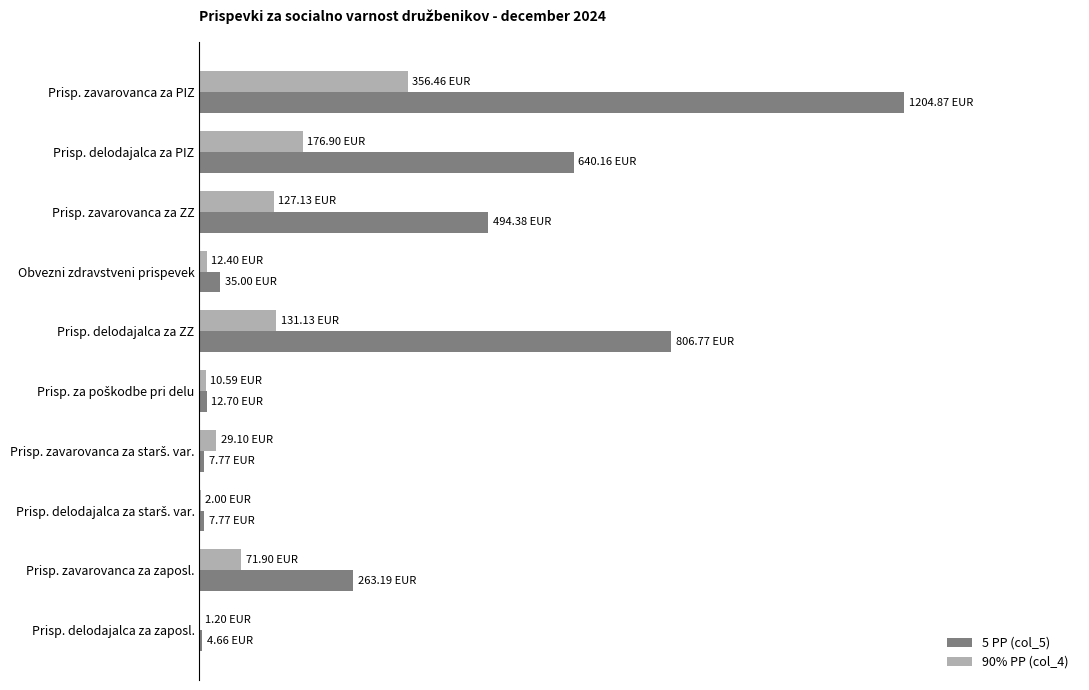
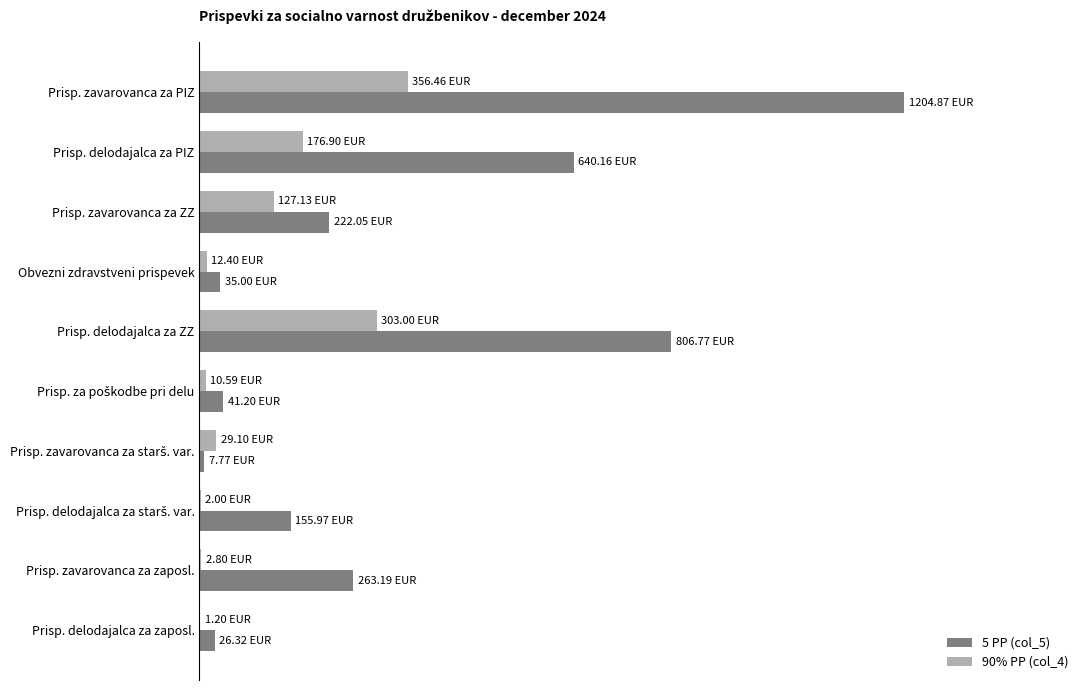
  {
    "5 PP (col_5)": {
      "Prisp. zavarovanca za PIZ": 1204.87,
      "Prisp. delodajalca za PIZ": 640.16,
-     "Prisp. zavarovanca za ZZ": 494.38,
+     "Prisp. zavarovanca za ZZ": 222.05,
      "Obvezni zdravstveni prispevek": 35.00,
      "Prisp. delodajalca za ZZ": 806.77,
-     "Prisp. za poškodbe pri delu": 12.70,
+     "Prisp. za poškodbe pri delu": 41.20,
      "Prisp. zavarovanca za starš. var.": 7.77,
-     "Prisp. delodajalca za starš. var.": 7.77,
+     "Prisp. delodajalca za starš. var.": 155.97,
      "Prisp. zavarovanca za zaposl.": 263.19,
-     "Prisp. delodajalca za zaposl.": 4.66
+     "Prisp. delodajalca za zaposl.": 26.32
    },
    "90% PP (col_4)": {
      "Prisp. zavarovanca za PIZ": 356.46,
      "Prisp. delodajalca za PIZ": 176.90,
      "Prisp. zavarovanca za ZZ": 127.13,
      "Obvezni zdravstveni prispevek": 12.40,
-     "Prisp. delodajalca za ZZ": 131.13,
+     "Prisp. delodajalca za ZZ": 303.00,
      "Prisp. za poškodbe pri delu": 10.59,
      "Prisp. zavarovanca za starš. var.": 29.10,
      "Prisp. delodajalca za starš. var.": 2.00,
-     "Prisp. zavarovanca za zaposl.": 71.90,
+     "Prisp. zavarovanca za zaposl.": 2.80,
      "Prisp. delodajalca za zaposl.": 1.20
    }
  }
